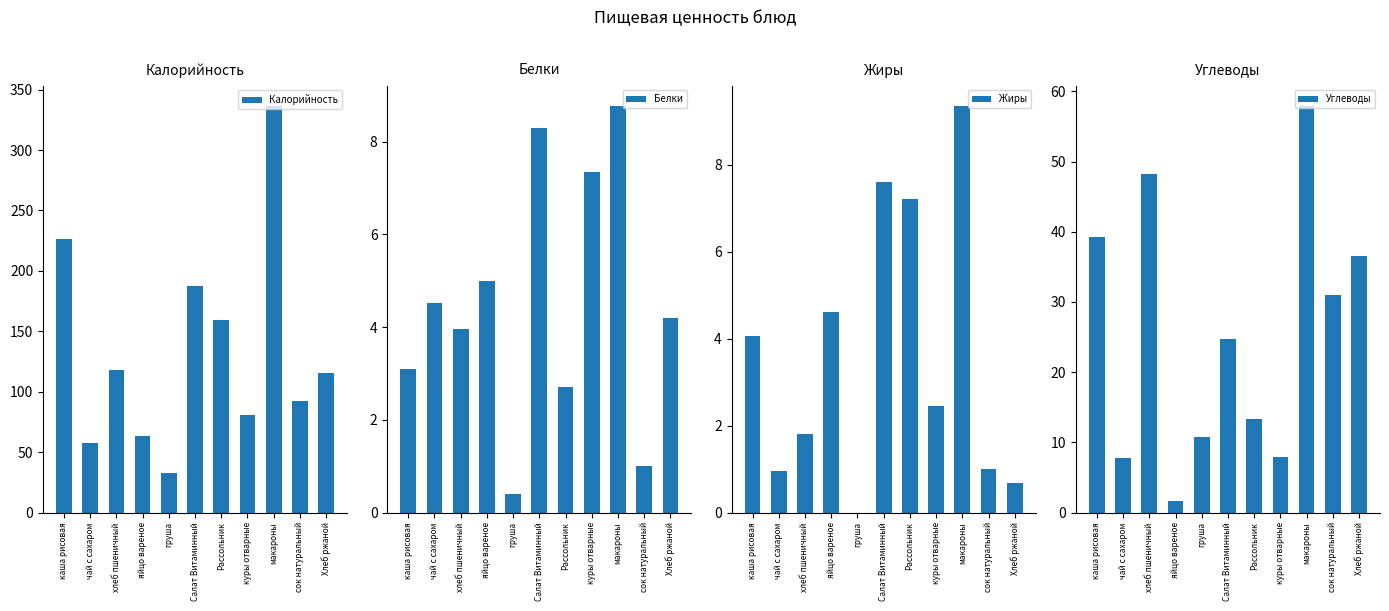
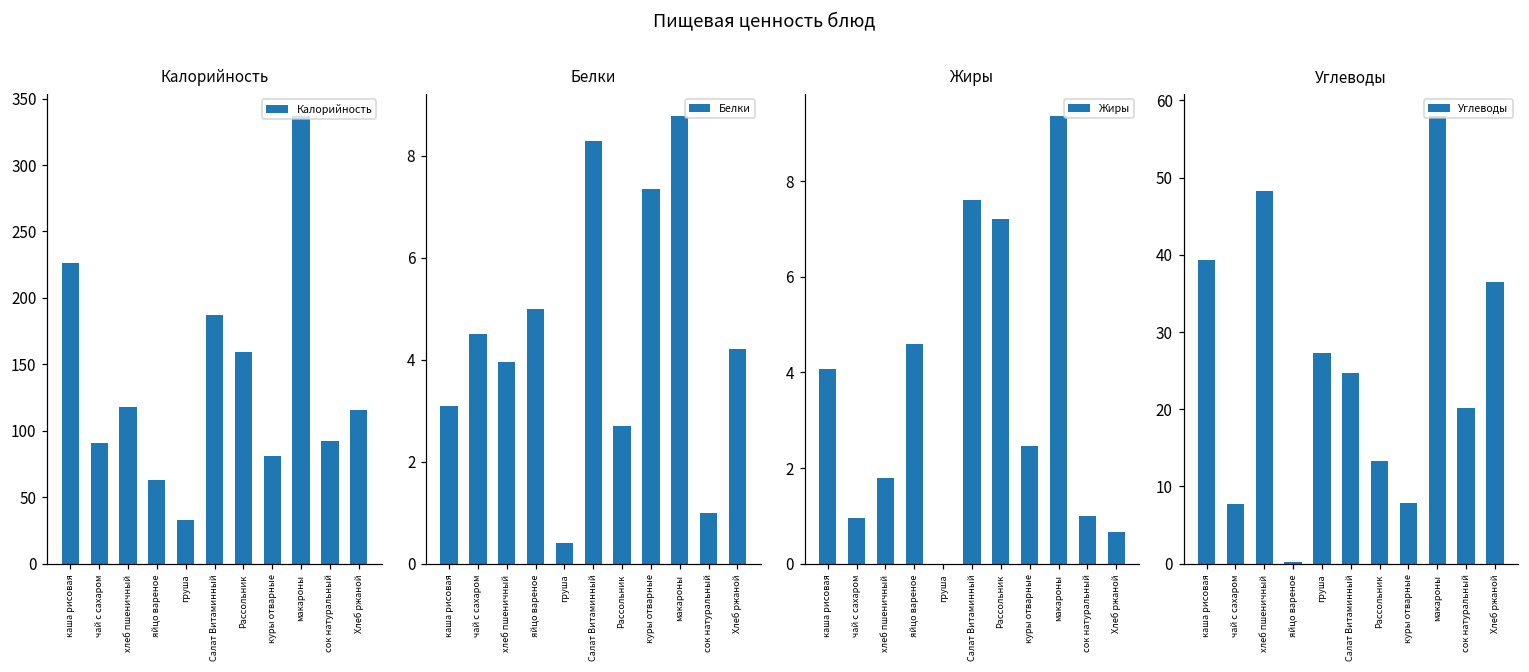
  {
    "Калорийность": {
      "каша рисовая": 226,
-     "чай с сахаром": 57,
+     "чай с сахаром": 91,
      "хлеб пшеничный": 118,
      "яйцо вареное": 63,
      "груша": 33,
      "Салат Витаминный": 187,
      "Рассольник": 159,
      "куры отварные": 81,
      "сок натуральный": 92,
      "Хлеб ржаной": 116
    },
    "Белки": {
      "каша рисовая": 3.1,
      "чай с сахаром": 4.5,
      "хлеб пшеничный": 4.0,
      "яйцо вареное": 5.0,
      "груша": 0.4,
      "Салат Витаминный": 8.3,
      "Рассольник": 2.7,
      "куры отварные": 7.3,
      "макароны": 8.8,
      "сок натуральный": 1.0,
      "Хлеб ржаной": 4.2
    },
    "Жиры": {
      "каша рисовая": 4.1,
      "чай с сахаром": 1.0,
      "хлеб пшеничный": 1.8,
      "яйцо вареное": 4.6,
      "груша": 0.0,
      "Салат Витаминный": 7.6,
      "Рассольник": 7.2,
      "куры отварные": 2.5,
      "макароны": 9.4,
      "сок натуральный": 1.0,
      "Хлеб ржаной": 0.7
    },
    "Углеводы": {
      "каша рисовая": 39,
      "чай с сахаром": 8,
      "хлеб пшеничный": 48,
-     "яйцо вареное": 2,
-     "груша": 11,
+     "яйцо вареное": 0,
+     "груша": 27,
      "Салат Витаминный": 25,
      "Рассольник": 13,
      "куры отварные": 8,
-     "сок натуральный": 31,
+     "сок натуральный": 20,
      "Хлеб ржаной": 37
    }
  }
